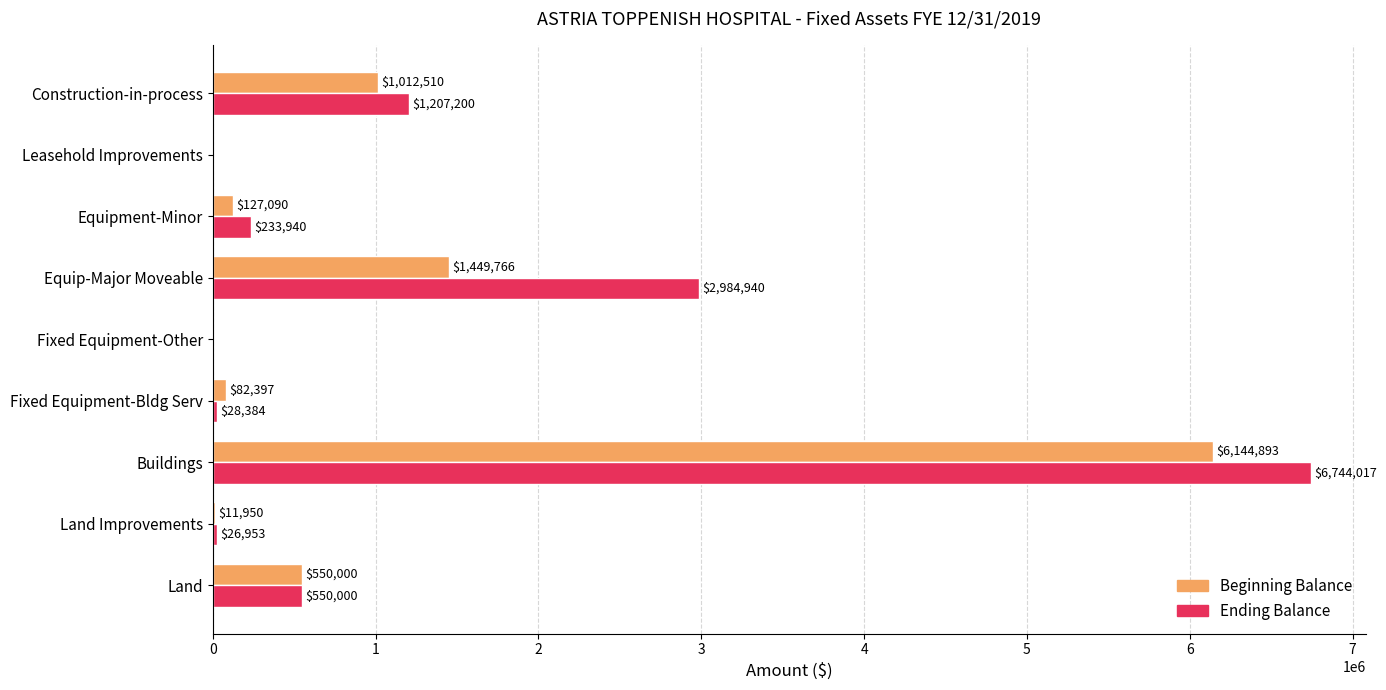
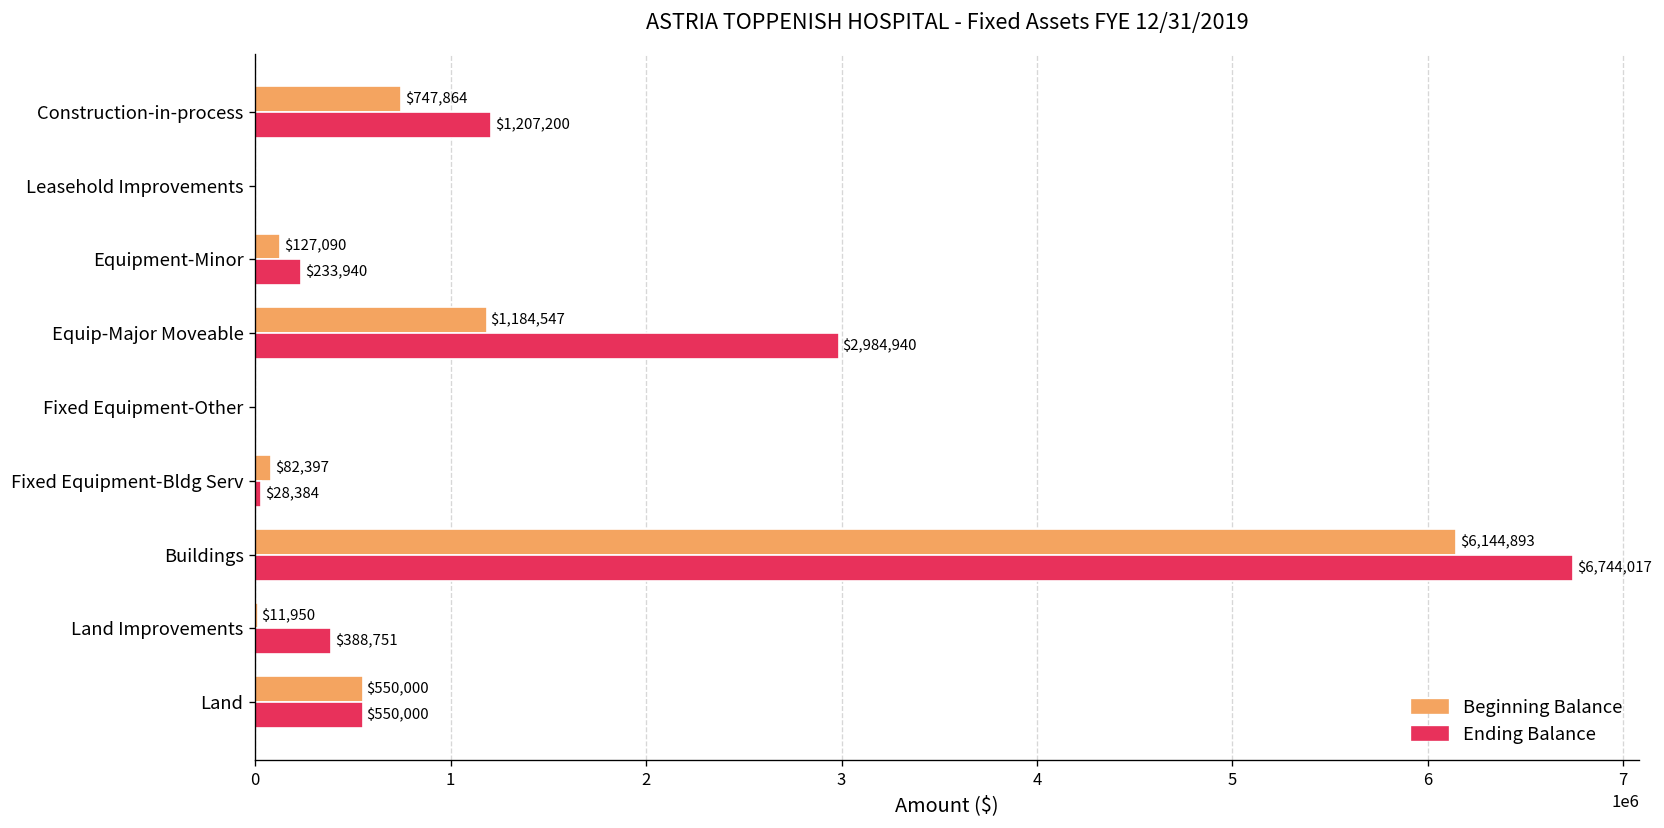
  {
    "Beginning Balance": {
-     "Construction-in-process": "$1,012,510",
+     "Construction-in-process": "$747,864",
      "Equipment-Minor": "$127,090",
-     "Equip-Major Moveable": "$1,449,766",
+     "Equip-Major Moveable": "$1,184,547",
      "Fixed Equipment-Bldg Serv": "$82,397",
      "Buildings": "$6,144,893",
      "Land Improvements": "$11,950",
      "Land": "$550,000"
    },
    "Ending Balance": {
      "Construction-in-process": "$1,207,200",
      "Equipment-Minor": "$233,940",
      "Equip-Major Moveable": "$2,984,940",
      "Fixed Equipment-Bldg Serv": "$28,384",
      "Buildings": "$6,744,017",
-     "Land Improvements": "$26,953",
+     "Land Improvements": "$388,751",
      "Land": "$550,000"
    }
  }
